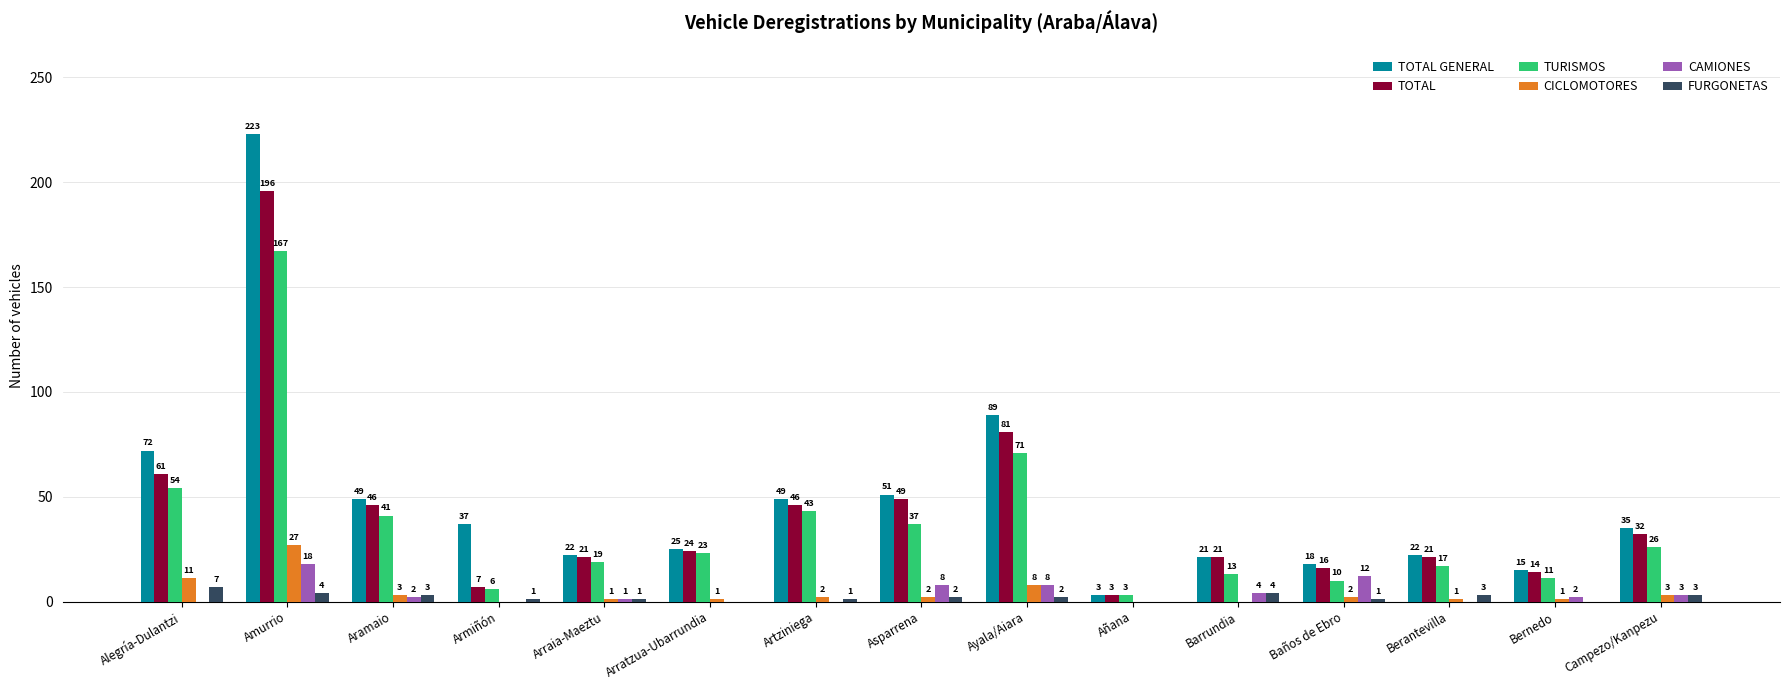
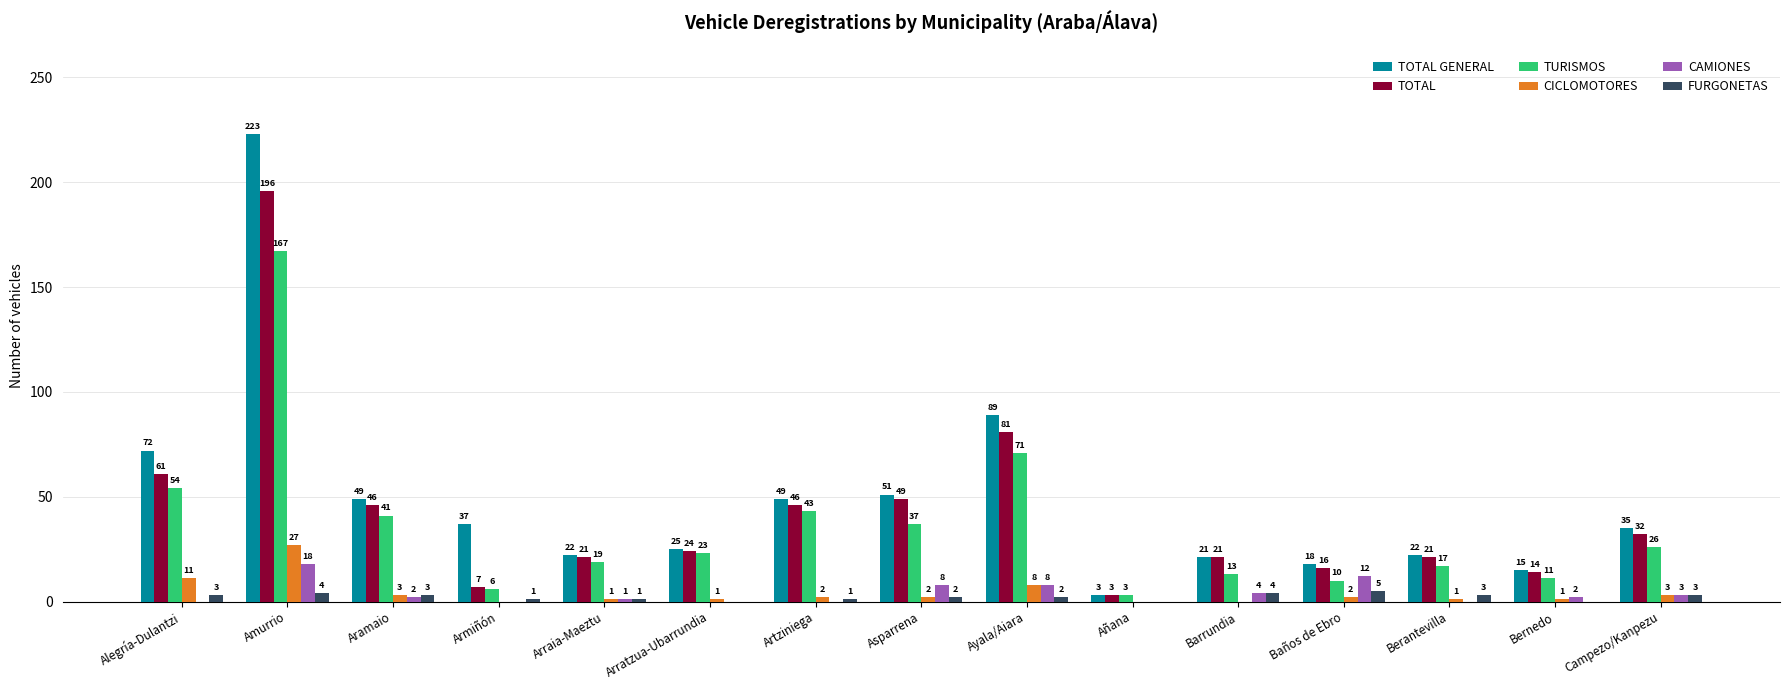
  {
    "TOTAL GENERAL": {
      "Alegría-Dulantzi": 72,
      "Amurrio": 223,
      "Aramaio": 49,
      "Armiñón": 37,
      "Arraia-Maeztu": 22,
      "Arratzua-Ubarrundia": 25,
      "Artziniega": 49,
      "Asparrena": 51,
      "Ayala/Aiara": 89,
      "Añana": 3,
      "Barrundia": 21,
      "Baños de Ebro": 18,
      "Berantevilla": 22,
      "Bernedo": 15,
      "Campezo/Kanpezu": 35
    },
    "TOTAL": {
      "Alegría-Dulantzi": 61,
      "Amurrio": 196,
      "Aramaio": 46,
      "Armiñón": 7,
      "Arraia-Maeztu": 21,
      "Arratzua-Ubarrundia": 24,
      "Artziniega": 46,
      "Asparrena": 49,
      "Ayala/Aiara": 81,
      "Añana": 3,
      "Barrundia": 21,
      "Baños de Ebro": 16,
      "Berantevilla": 21,
      "Bernedo": 14,
      "Campezo/Kanpezu": 32
    },
    "TURISMOS": {
      "Alegría-Dulantzi": 54,
      "Amurrio": 167,
      "Aramaio": 41,
      "Armiñón": 6,
      "Arraia-Maeztu": 19,
      "Arratzua-Ubarrundia": 23,
      "Artziniega": 43,
      "Asparrena": 37,
      "Ayala/Aiara": 71,
      "Añana": 3,
      "Barrundia": 13,
      "Baños de Ebro": 10,
      "Berantevilla": 17,
      "Bernedo": 11,
      "Campezo/Kanpezu": 26
    },
    "CICLOMOTORES": {
      "Alegría-Dulantzi": 11,
      "Amurrio": 27,
      "Aramaio": 3,
      "Arraia-Maeztu": 1,
      "Arratzua-Ubarrundia": 1,
      "Artziniega": 2,
      "Asparrena": 2,
      "Ayala/Aiara": 8,
      "Baños de Ebro": 2,
      "Berantevilla": 1,
      "Bernedo": 1,
      "Campezo/Kanpezu": 3
    },
    "CAMIONES": {
      "Amurrio": 18,
      "Aramaio": 2,
      "Arraia-Maeztu": 1,
      "Asparrena": 8,
      "Ayala/Aiara": 8,
      "Barrundia": 4,
      "Baños de Ebro": 12,
      "Bernedo": 2,
      "Campezo/Kanpezu": 3
    },
    "FURGONETAS": {
-     "Alegría-Dulantzi": 7,
+     "Alegría-Dulantzi": 3,
      "Amurrio": 4,
      "Aramaio": 3,
      "Armiñón": 1,
      "Arraia-Maeztu": 1,
      "Artziniega": 1,
      "Asparrena": 2,
      "Ayala/Aiara": 2,
      "Barrundia": 4,
-     "Baños de Ebro": 1,
+     "Baños de Ebro": 5,
      "Berantevilla": 3,
      "Campezo/Kanpezu": 3
    }
  }
